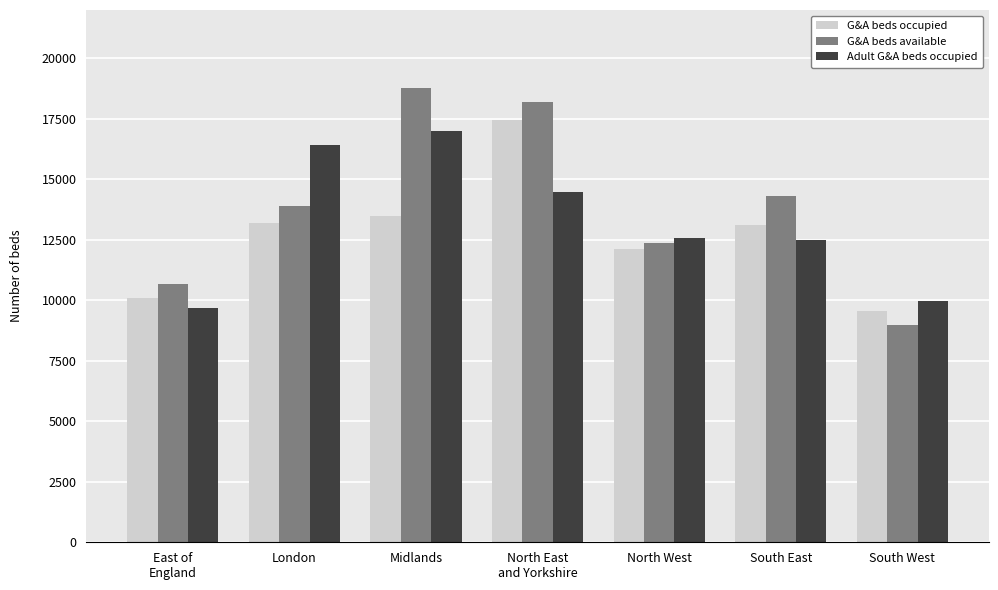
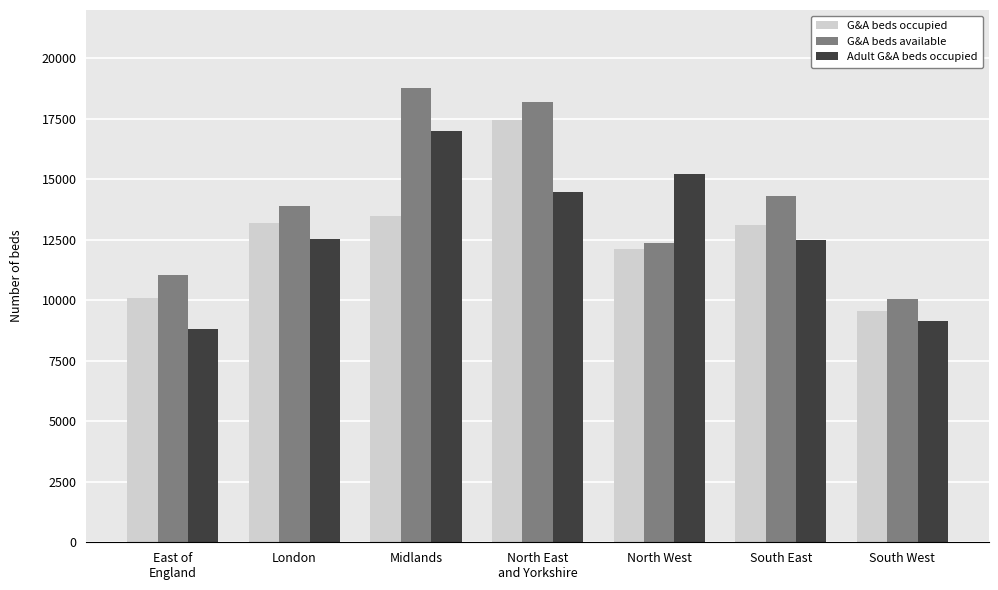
  {
    "G&A beds occupied": {
      "East of England": 10100,
      "London": 13200,
      "Midlands": 13500,
      "North East and Yorkshire": 17500,
      "North West": 12100,
      "South East": 13100,
      "South West": 9600
    },
    "G&A beds available": {
-     "East of England": 10700,
+     "East of England": 11000,
      "London": 13900,
      "Midlands": 18800,
      "North East and Yorkshire": 18200,
      "North West": 12400,
      "South East": 14300,
-     "South West": 9000
+     "South West": 10000
    },
    "Adult G&A beds occupied": {
-     "East of England": 9700,
-     "London": 16400,
+     "East of England": 8800,
+     "London": 12500,
      "Midlands": 17000,
      "North East and Yorkshire": 14500,
-     "North West": 12600,
+     "North West": 15200,
      "South East": 12500,
-     "South West": 10000
+     "South West": 9200
    }
  }
